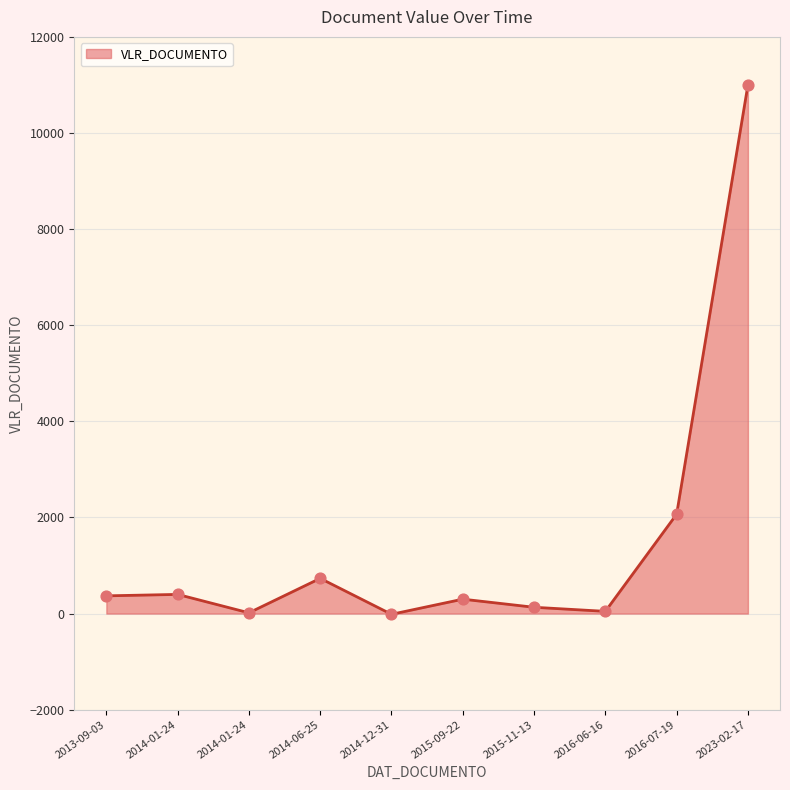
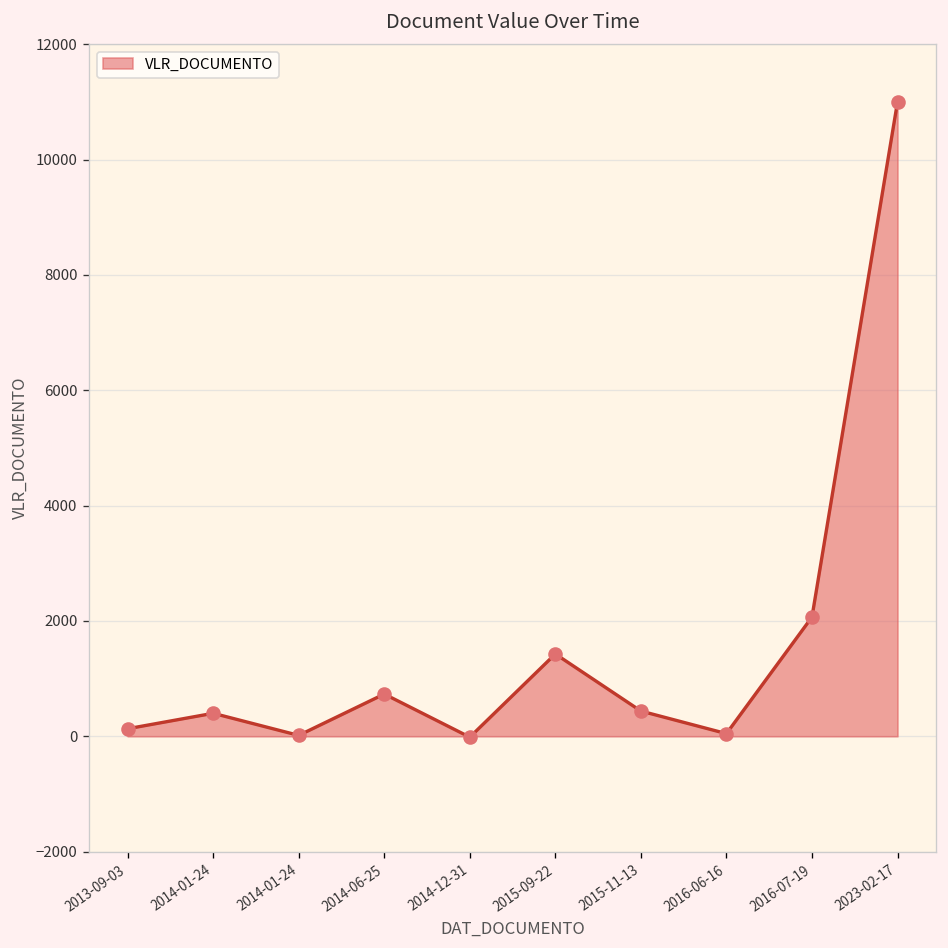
  {
-   "2013-09-03": 400,
+   "2013-09-03": 100,
    "2014-06-25": 700,
    "2014-12-31": 0,
-   "2015-09-22": 300,
-   "2015-11-13": 100,
+   "2015-09-22": 1400,
+   "2015-11-13": 400,
    "2016-06-16": 0,
    "2016-07-19": 2100,
    "2023-02-17": 11000
  }
